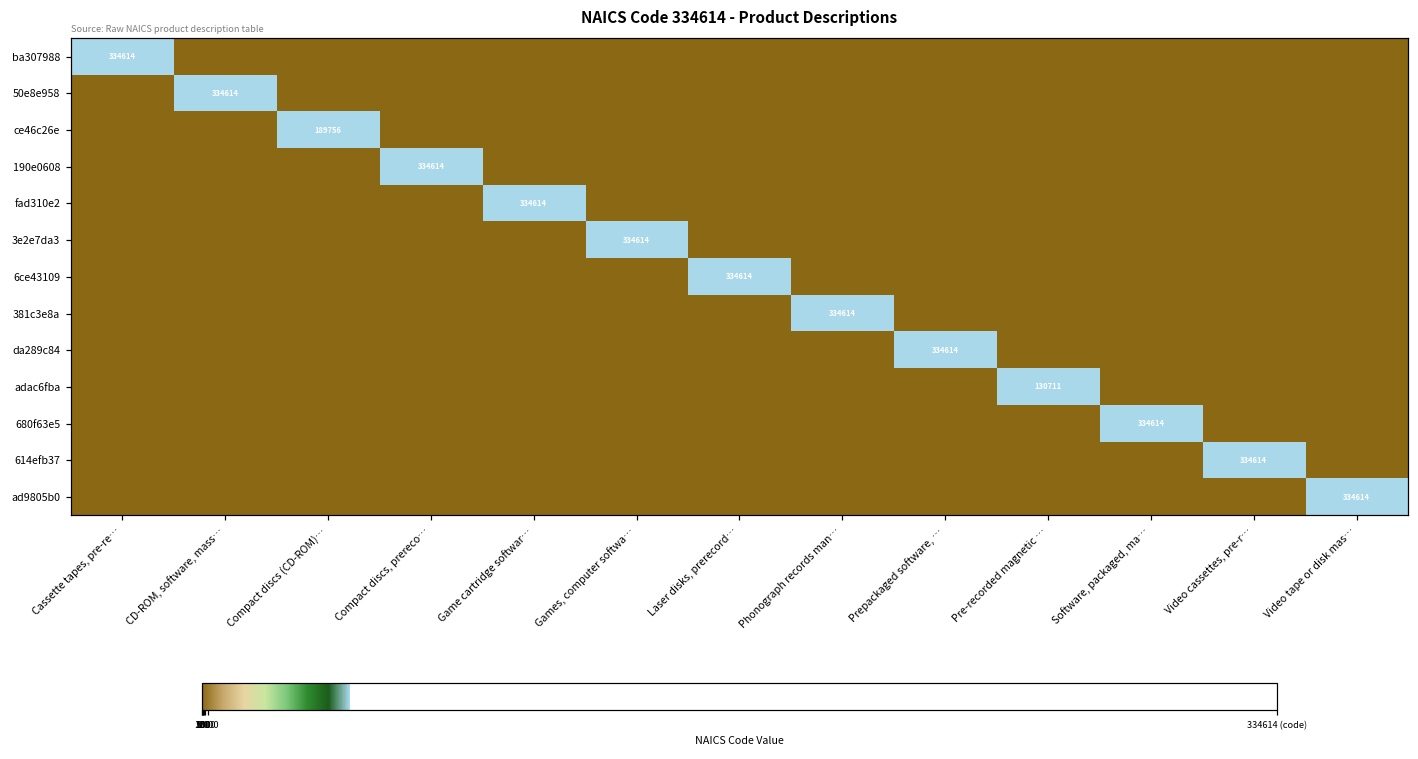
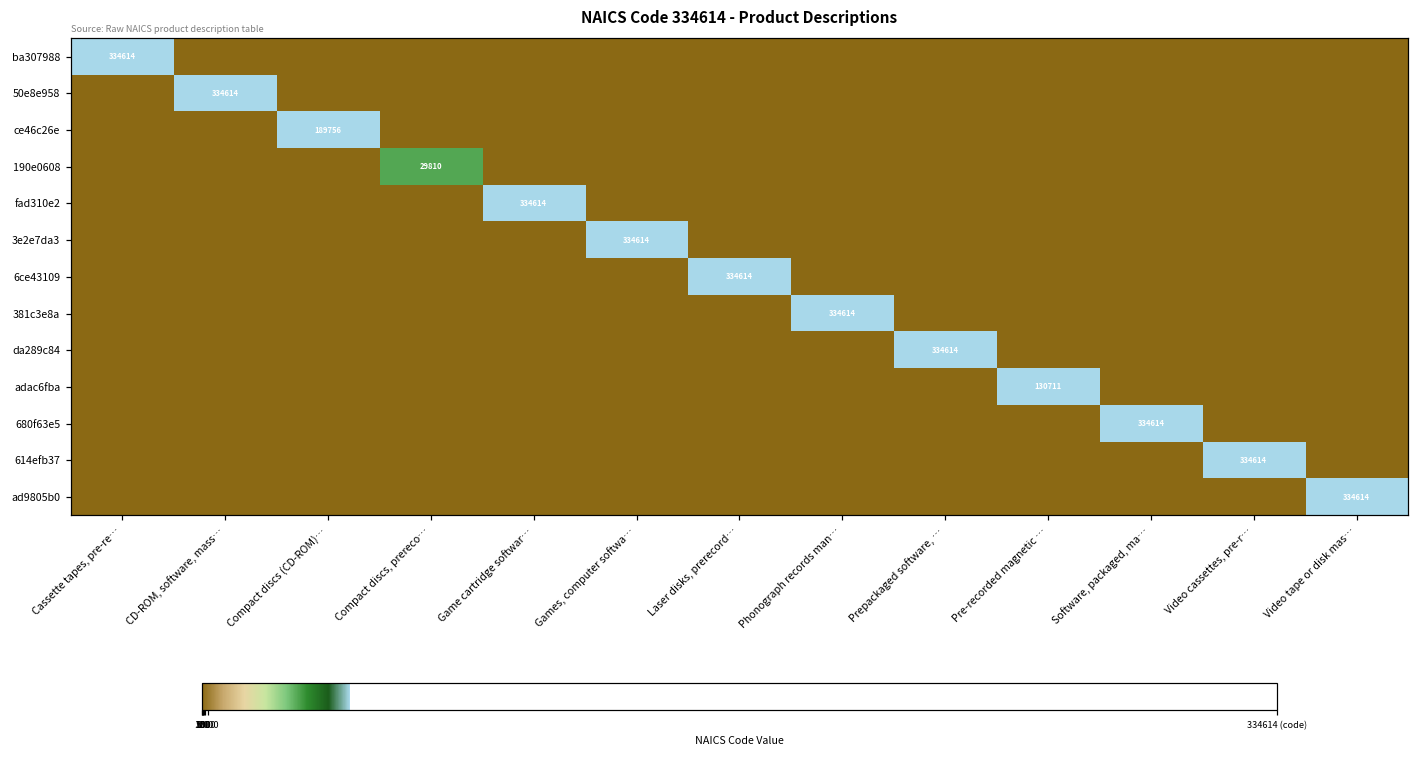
  {
    "ba307988": {
      "Cassette tapes, pre-re…": 334614
    },
    "50e8e958": {
      "CD-ROM, software, mass…": 334614
    },
    "ce46c26e": {
      "Compact discs (CD-ROM)…": 189756
    },
    "190e0608": {
-     "Compact discs, prereco…": 334614
+     "Compact discs, prereco…": 29810
    },
    "fad310e2": {
      "Game cartridge softwar…": 334614
    },
    "3e2e7da3": {
      "Games, computer softwa…": 334614
    },
    "6ce43109": {
      "Laser disks, prerecord…": 334614
    },
    "381c3e8a": {
      "Phonograph records man…": 334614
    },
    "da289c84": {
      "Prepackaged software, …": 334614
    },
    "adac6fba": {
      "Pre-recorded magnetic …": 130711
    },
    "680f63e5": {
      "Software, packaged, ma…": 334614
    },
    "614efb37": {
      "Video cassettes, pre-r…": 334614
    },
    "ad9805b0": {
      "Video tape or disk mas…": 334614
    }
  }
